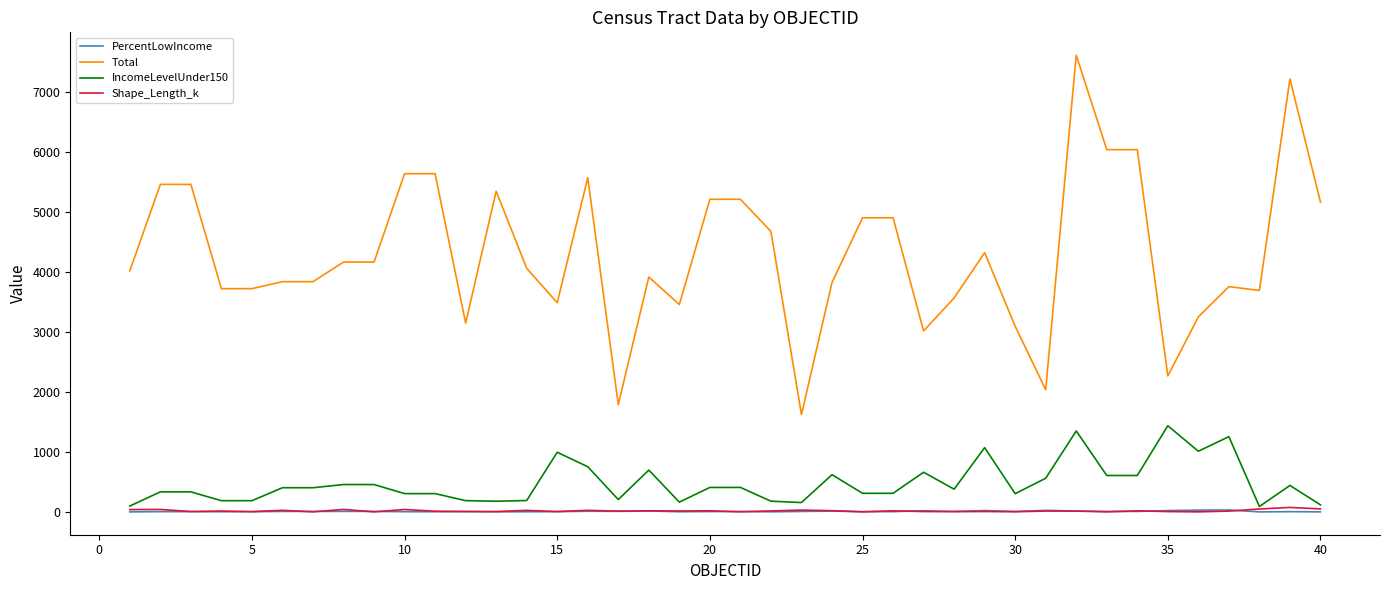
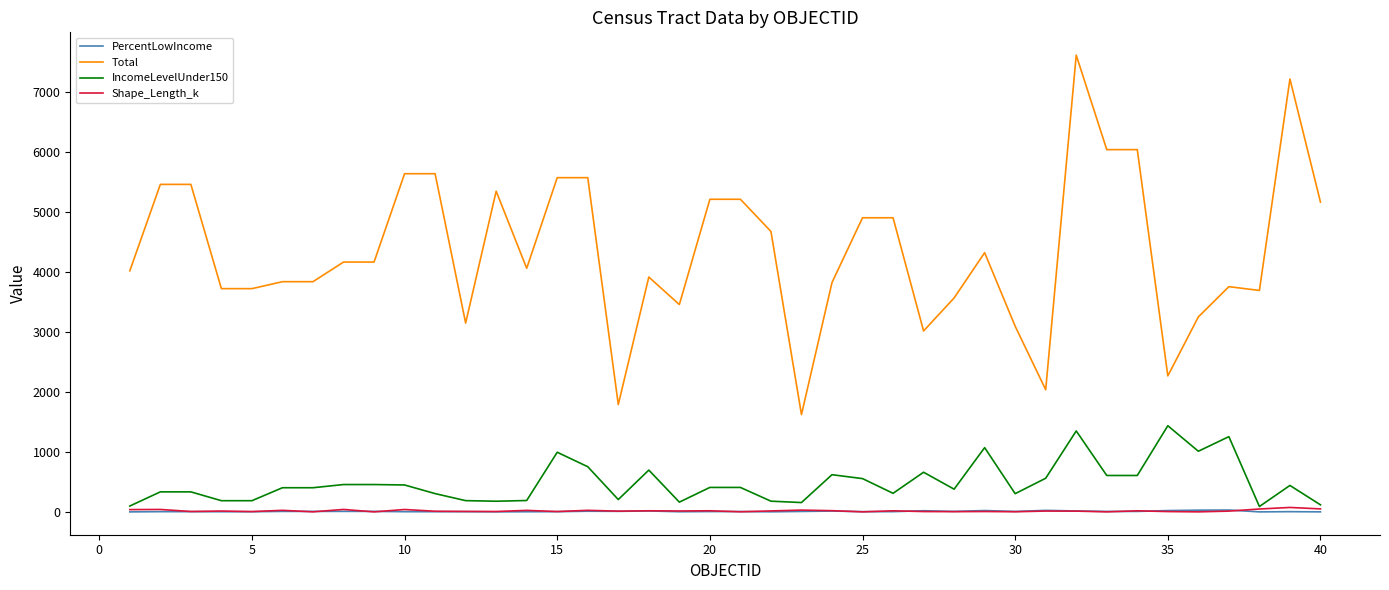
  {
    "PercentLowIncome": {
      "40": 0
    },
    "Total": {
      "5": 3700,
      "10": 5600,
-     "15": 3500,
+     "15": 5600,
      "20": 5200,
      "25": 4900,
      "30": 3100,
      "35": 2300,
      "40": 5200
    },
    "IncomeLevelUnder150": {
      "5": 200,
-     "10": 300,
+     "10": 500,
      "15": 1000,
      "20": 400,
-     "25": 300,
+     "25": 600,
      "30": 300,
      "35": 1400,
      "40": 100
    },
    "Shape_Length_k": {
      "40": 100
    }
  }
